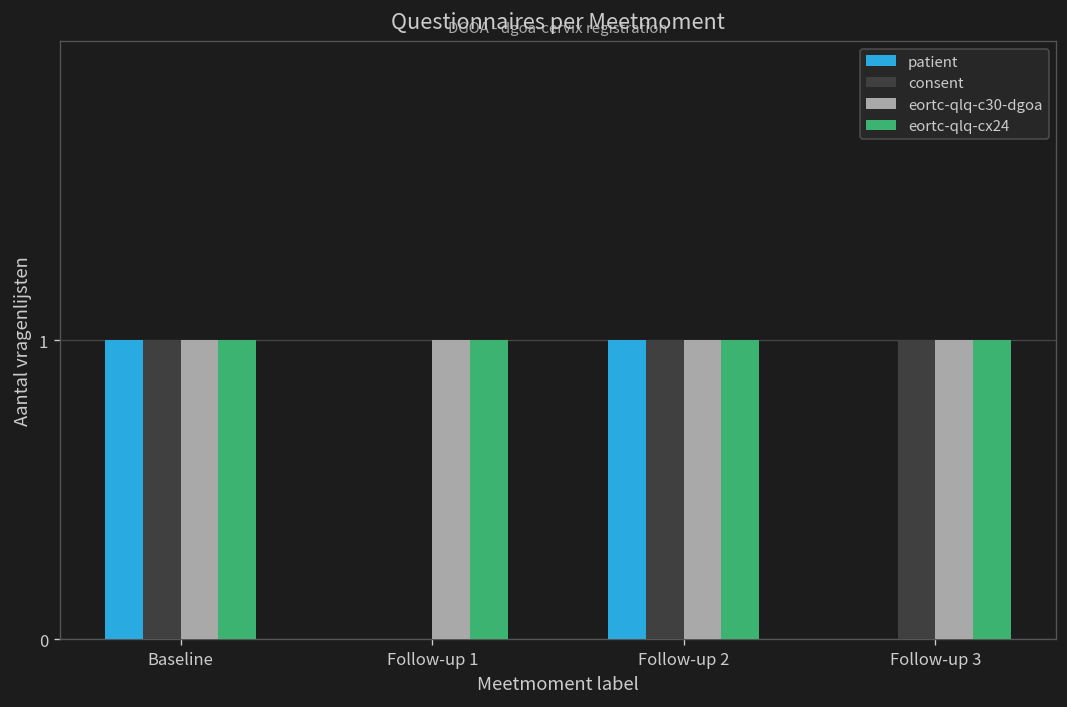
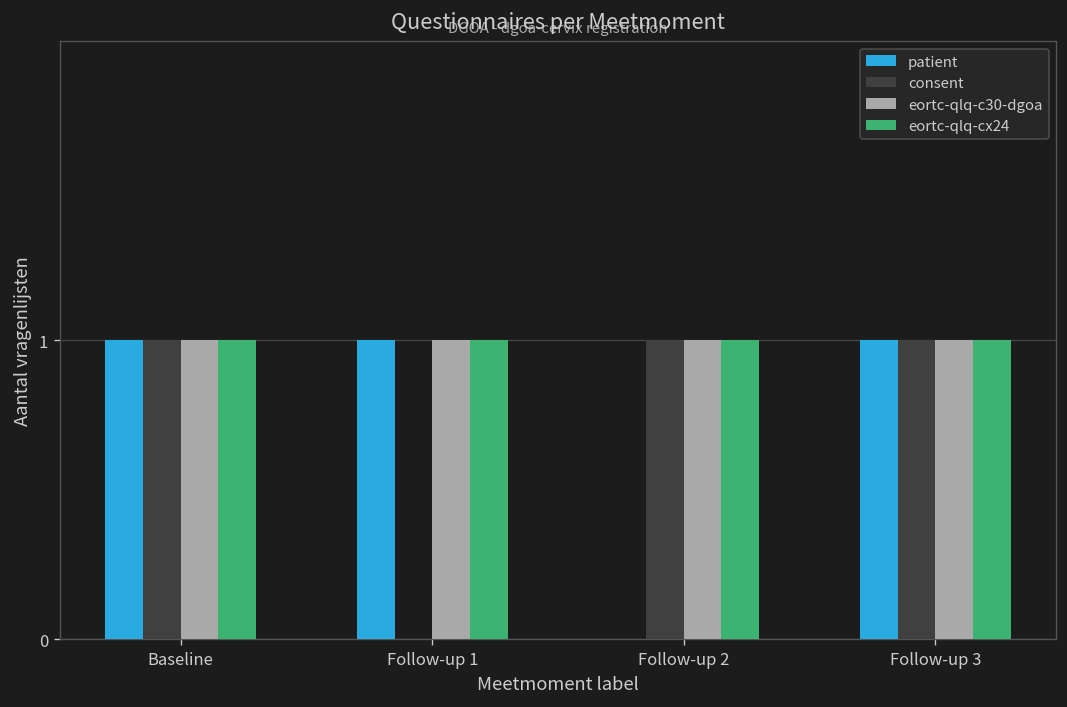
  {
    "patient": {
      "Baseline": 1,
-     "Follow-up 1": 0,
-     "Follow-up 2": 1,
-     "Follow-up 3": 0
+     "Follow-up 1": 1,
+     "Follow-up 2": 0,
+     "Follow-up 3": 1
    },
    "consent": {
      "Baseline": 1,
      "Follow-up 1": 0,
      "Follow-up 2": 1,
      "Follow-up 3": 1
    },
    "eortc-qlq-c30-dgoa": {
      "Baseline": 1,
      "Follow-up 1": 1,
      "Follow-up 2": 1,
      "Follow-up 3": 1
    },
    "eortc-qlq-cx24": {
      "Baseline": 1,
      "Follow-up 1": 1,
      "Follow-up 2": 1,
      "Follow-up 3": 1
    }
  }
